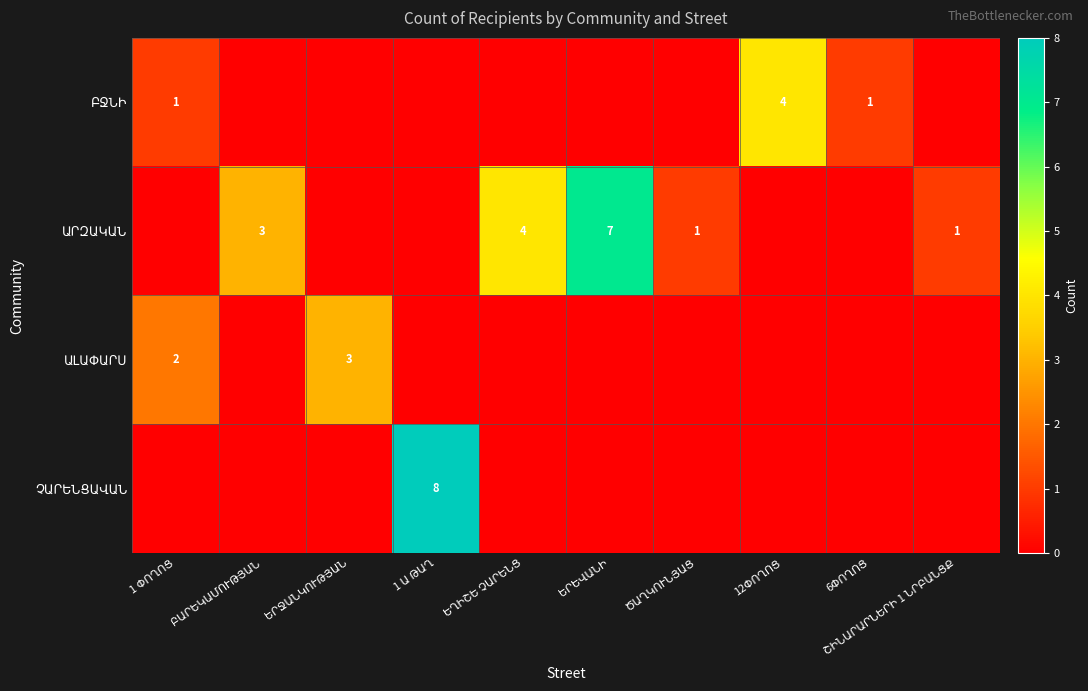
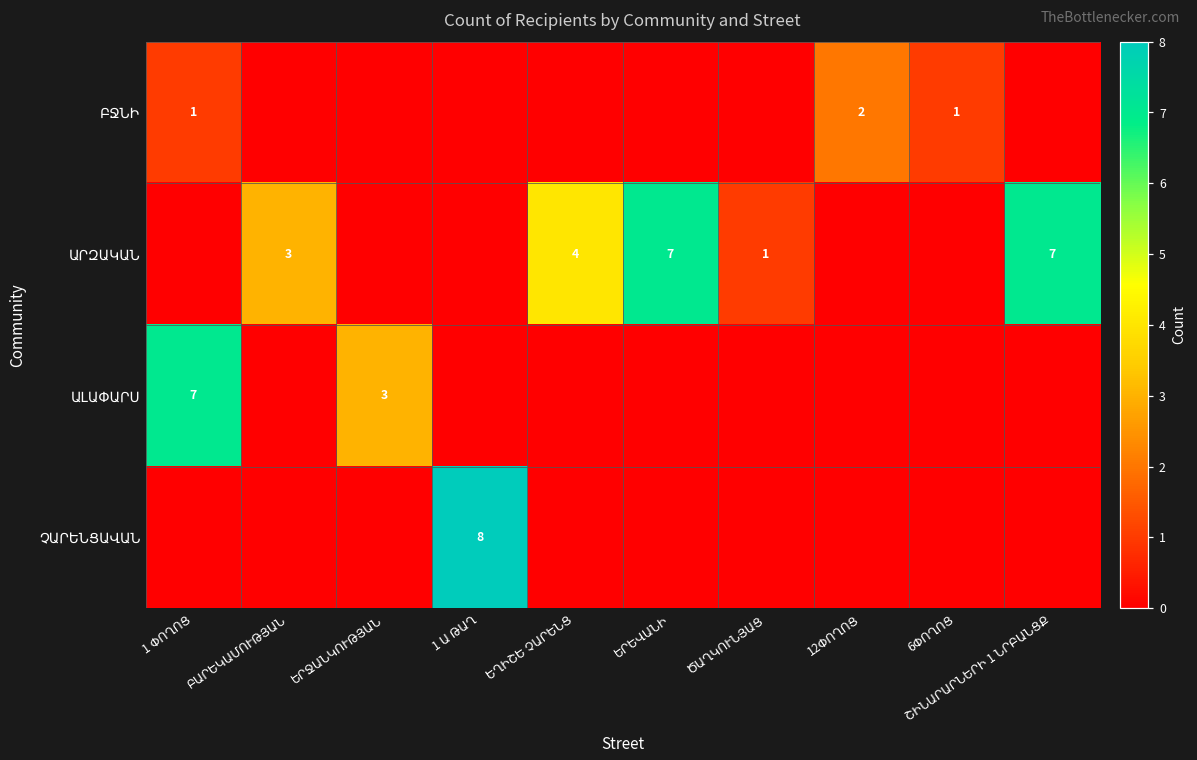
  {
    "ԲՋՆԻ": {
      "1 ՓՈՂՈՑ": 1,
-     "12ՓՈՂՈՑ": 4,
+     "12ՓՈՂՈՑ": 2,
      "6ՓՈՂՈՑ": 1
    },
    "ԱՐԶԱԿԱՆ": {
      "ԲԱՐԵԿԱՄՈՒԹՅԱՆ": 3,
      "ԵՂԻՇԵ ՉԱՐԵՆՑ": 4,
      "ԵՐԵՎԱՆԻ": 7,
      "ԾԱՂԿՈՒՆՅԱՑ": 1,
-     "ՇԻՆԱՐԱՐՆԵՐԻ 1 ՆՐԲԱՆՑՔ": 1
+     "ՇԻՆԱՐԱՐՆԵՐԻ 1 ՆՐԲԱՆՑՔ": 7
    },
    "ԱԼԱՓԱՐՍ": {
-     "1 ՓՈՂՈՑ": 2,
+     "1 ՓՈՂՈՑ": 7,
      "ԵՐՋԱՆԿՈՒԹՅԱՆ": 3
    },
    "ՉԱՐԵՆՑԱՎԱՆ": {
      "1 Ա ԹԱՂ": 8
    }
  }
